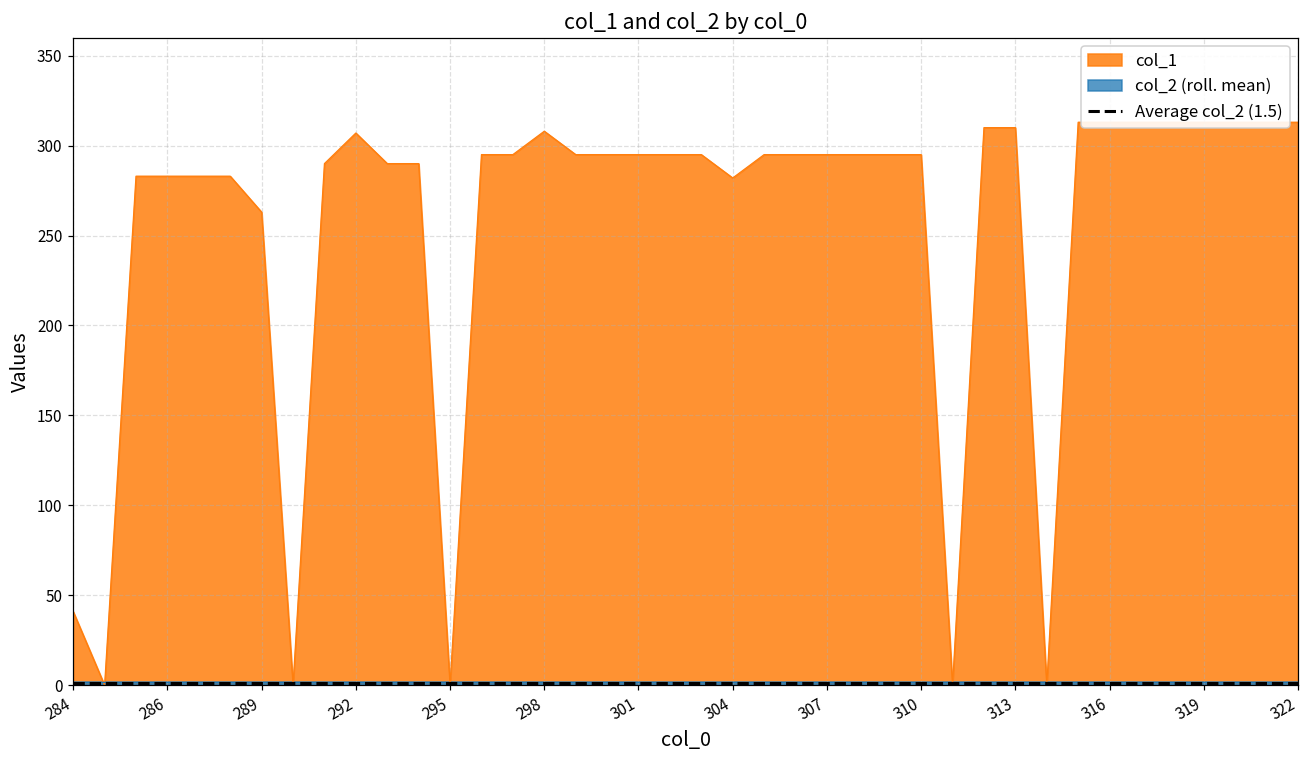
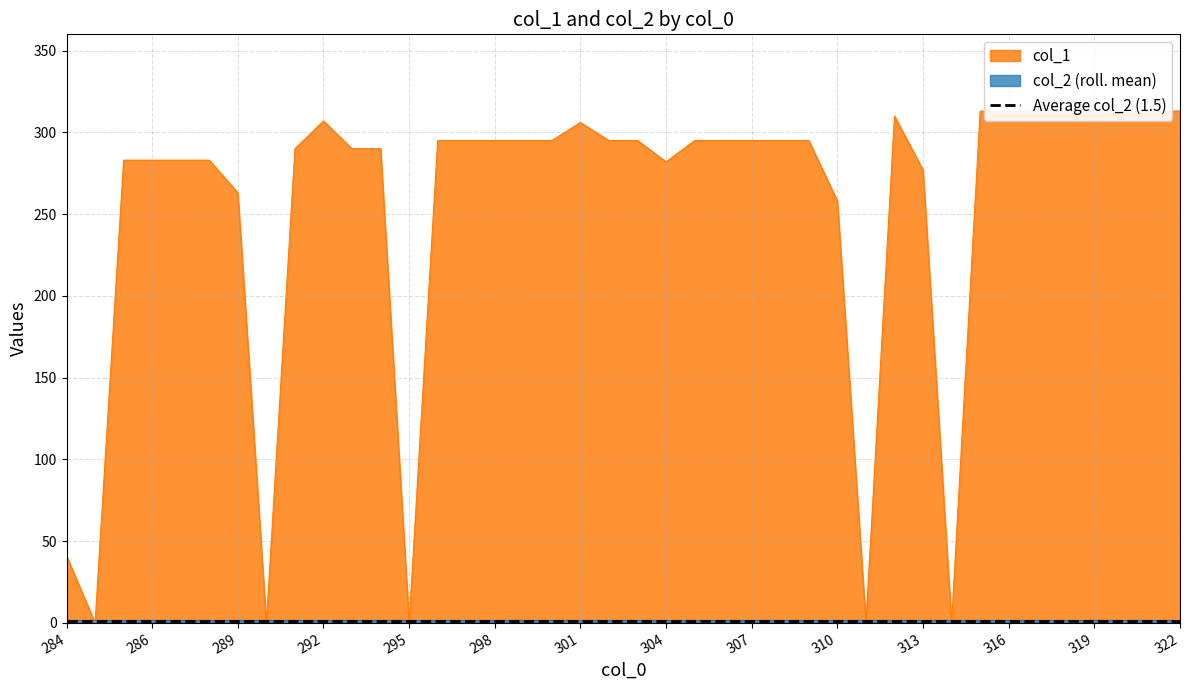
  {
    "col_1": {
      "284": 41,
      "286": 283,
      "289": 263,
      "292": 307,
      "295": 0,
-     "298": 308,
-     "301": 295,
+     "298": 295,
+     "301": 306,
      "304": 282,
      "307": 295,
-     "310": 295,
-     "313": 310,
+     "310": 258,
+     "313": 277,
      "322": 313
    },
    "col_2 (roll. mean)": {
      "284": 2,
      "286": 2,
      "289": 2,
      "292": 2,
      "295": 2,
      "298": 2,
      "301": 2,
      "304": 2,
      "307": 2,
      "310": 2,
      "313": 2,
      "316": 2,
      "319": 2,
      "322": 2
    }
  }
